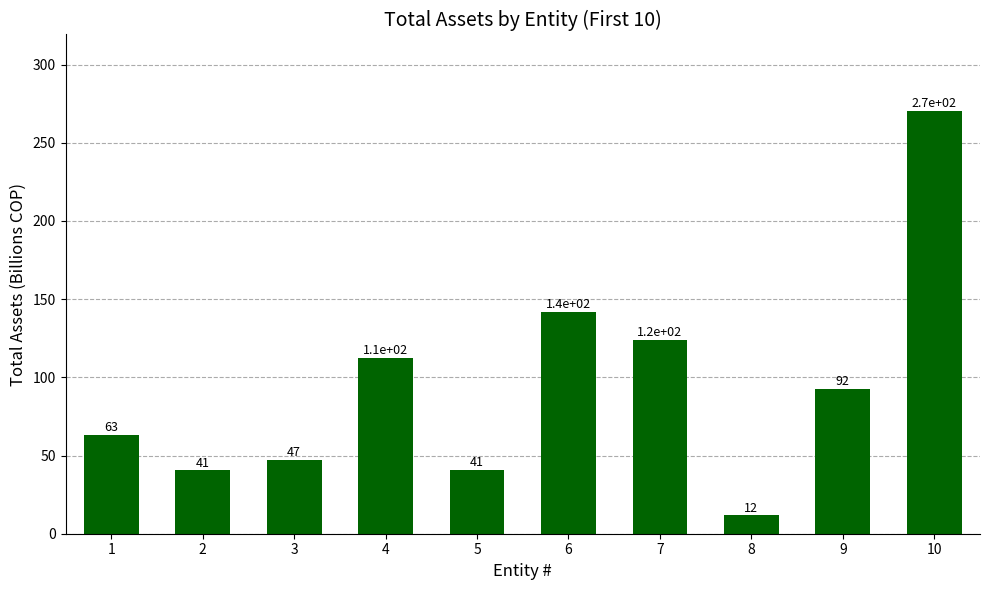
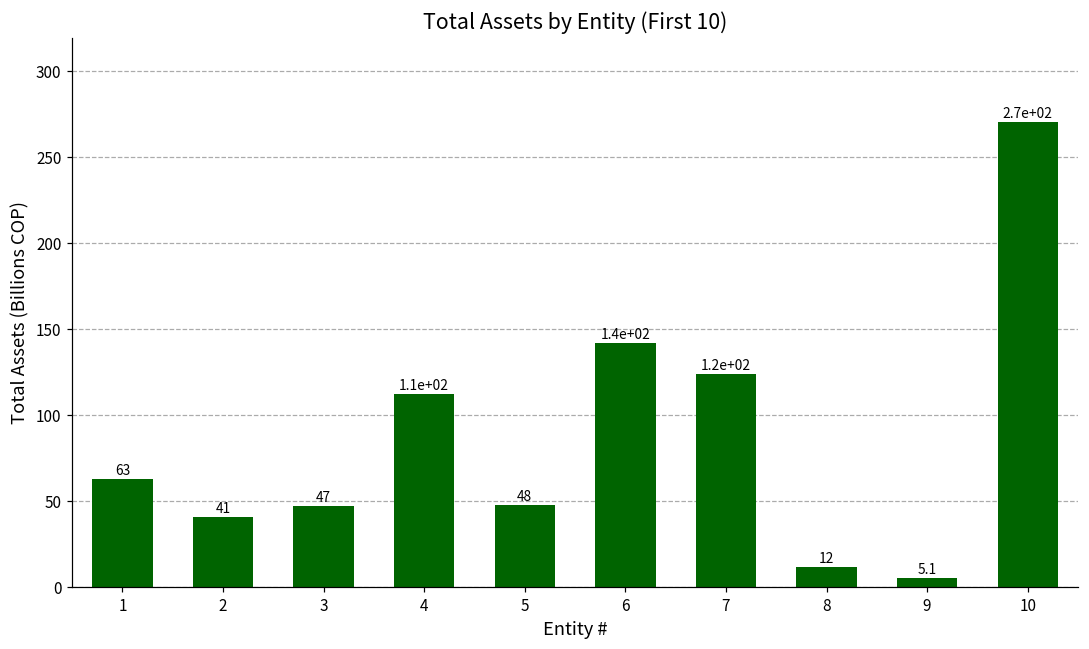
  {
    "1": 63,
    "2": 41,
    "3": 47,
-   "5": 41,
+   "5": 48,
    "8": 12,
-   "9": 92
+   "9": 5.1
  }
